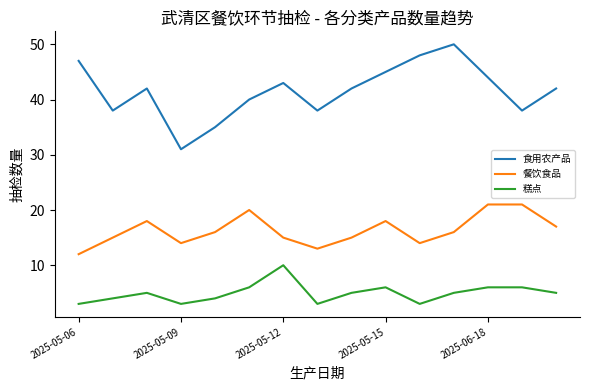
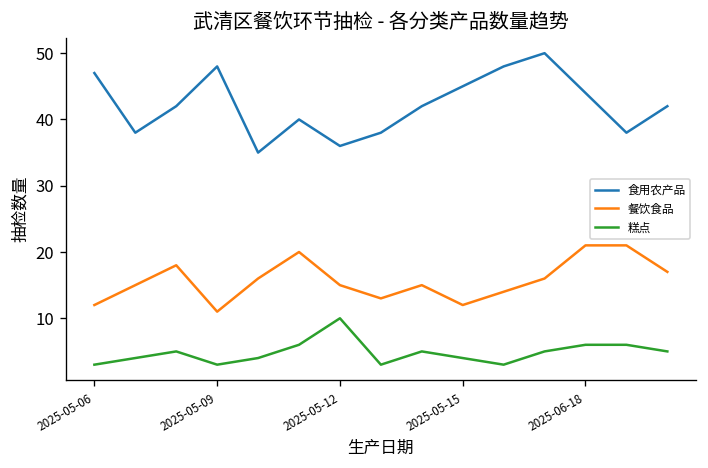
  {
    "食用农产品": {
      "2025-05-06": 47,
-     "2025-05-09": 31,
-     "2025-05-12": 43,
+     "2025-05-09": 48,
+     "2025-05-12": 36,
      "2025-05-15": 45,
      "2025-06-18": 44
    },
    "餐饮食品": {
      "2025-05-06": 12,
-     "2025-05-09": 14,
+     "2025-05-09": 11,
      "2025-05-12": 15,
-     "2025-05-15": 18,
+     "2025-05-15": 12,
      "2025-06-18": 21
    },
    "糕点": {
      "2025-05-06": 3,
      "2025-05-09": 3,
      "2025-05-12": 10,
-     "2025-05-15": 6,
+     "2025-05-15": 4,
      "2025-06-18": 6
    }
  }
